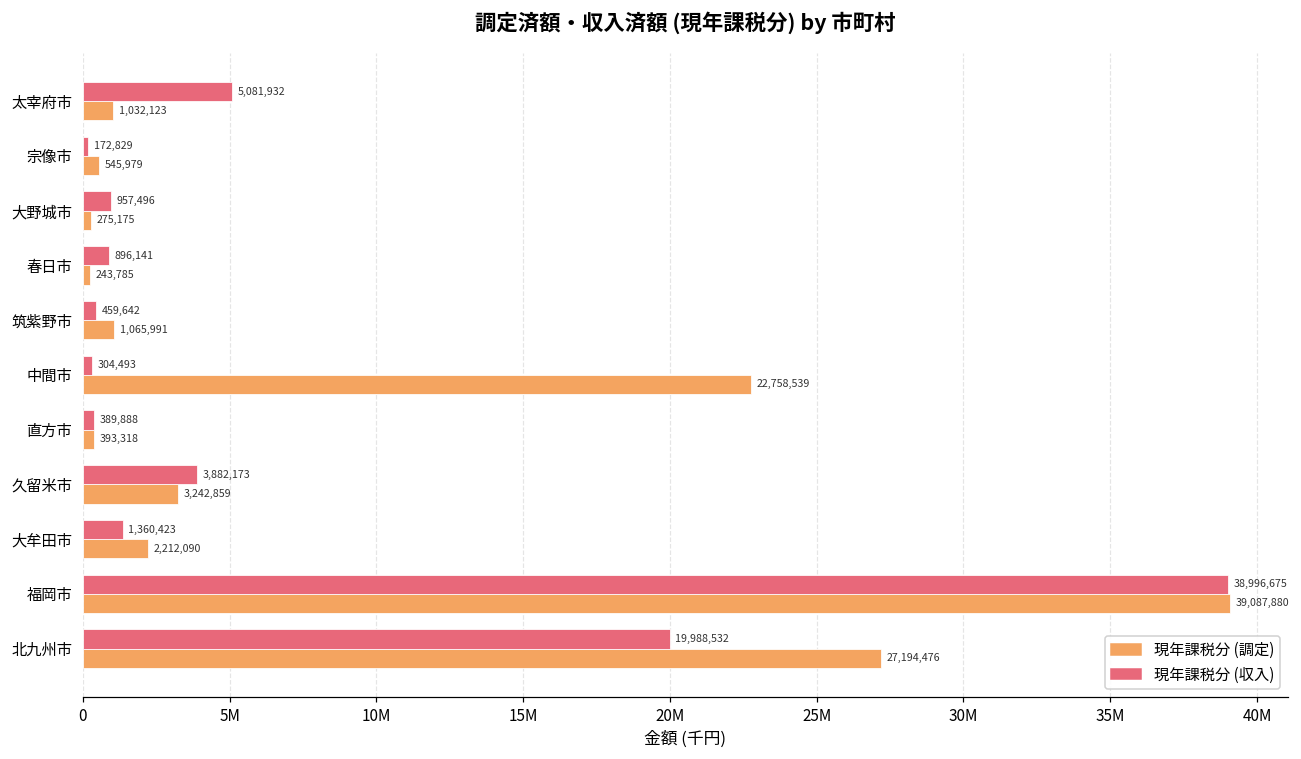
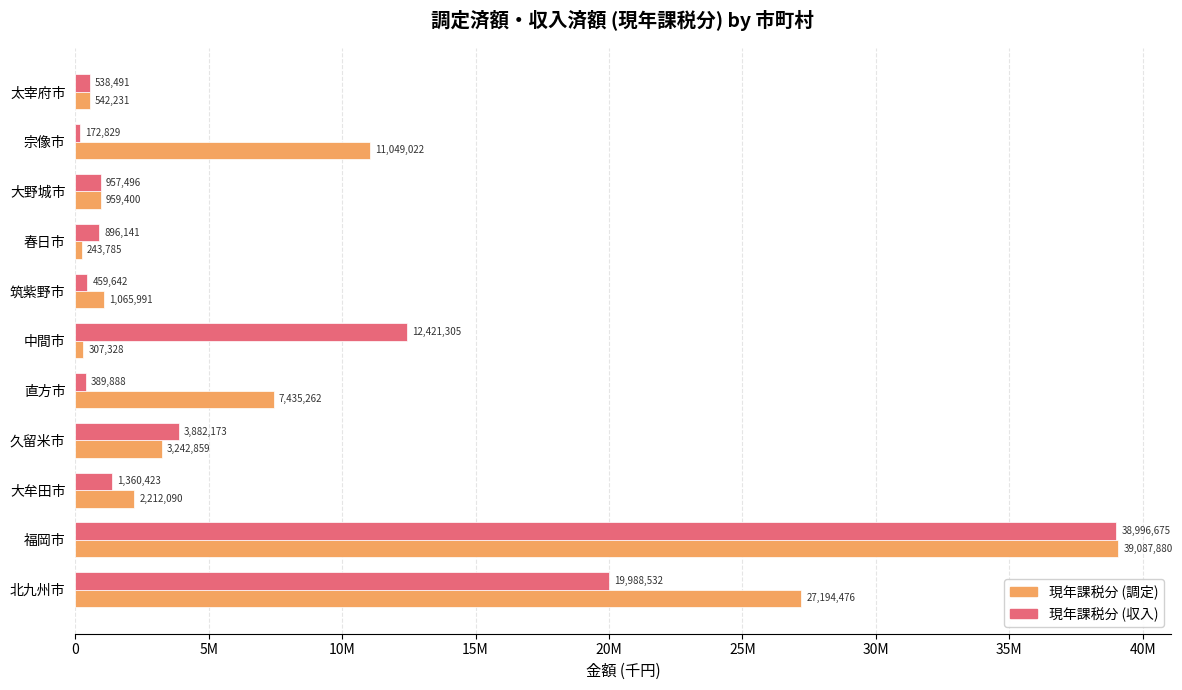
  {
    "現年課税分 (調定)": {
-     "太宰府市": "1,032,123",
-     "宗像市": "545,979",
-     "大野城市": "275,175",
+     "太宰府市": "542,231",
+     "宗像市": "11,049,022",
+     "大野城市": "959,400",
      "春日市": "243,785",
      "筑紫野市": "1,065,991",
-     "中間市": "22,758,539",
-     "直方市": "393,318",
+     "中間市": "307,328",
+     "直方市": "7,435,262",
      "久留米市": "3,242,859",
      "大牟田市": "2,212,090",
      "福岡市": "39,087,880",
      "北九州市": "27,194,476"
    },
    "現年課税分 (収入)": {
-     "太宰府市": "5,081,932",
+     "太宰府市": "538,491",
      "宗像市": "172,829",
      "大野城市": "957,496",
      "春日市": "896,141",
      "筑紫野市": "459,642",
-     "中間市": "304,493",
+     "中間市": "12,421,305",
      "直方市": "389,888",
      "久留米市": "3,882,173",
      "大牟田市": "1,360,423",
      "福岡市": "38,996,675",
      "北九州市": "19,988,532"
    }
  }
